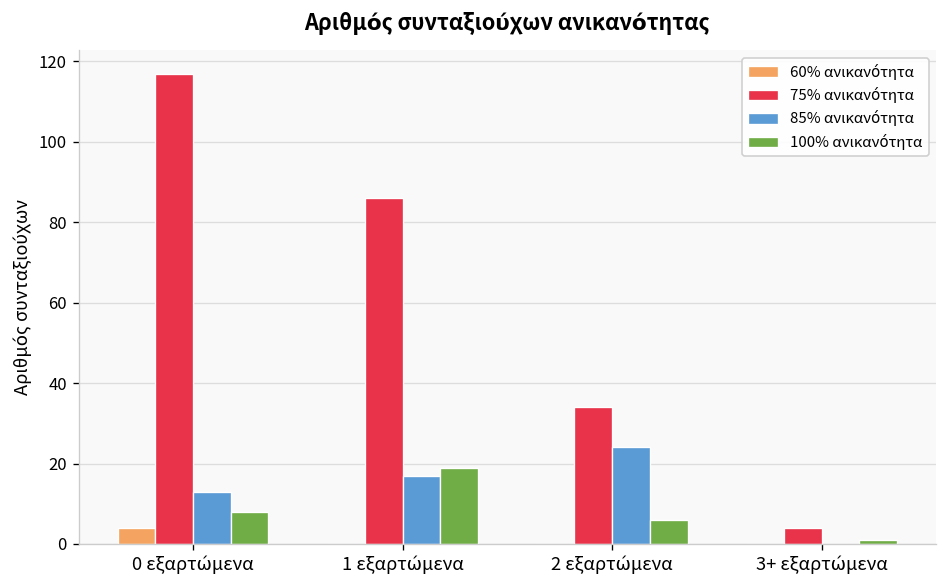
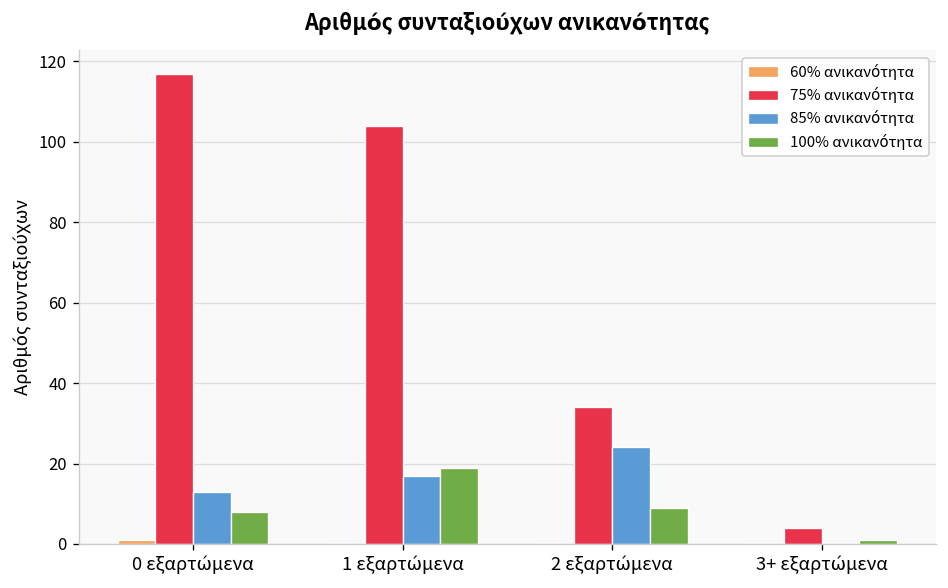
  {
    "60% ανικανότητα": {
-     "0 εξαρτώμενα": 4,
+     "0 εξαρτώμενα": 1,
      "1 εξαρτώμενα": 0,
      "2 εξαρτώμενα": 0,
      "3+ εξαρτώμενα": 0
    },
    "75% ανικανότητα": {
      "0 εξαρτώμενα": 117,
-     "1 εξαρτώμενα": 86,
+     "1 εξαρτώμενα": 104,
      "2 εξαρτώμενα": 34,
      "3+ εξαρτώμενα": 4
    },
    "85% ανικανότητα": {
      "0 εξαρτώμενα": 13,
      "1 εξαρτώμενα": 17,
      "2 εξαρτώμενα": 24,
      "3+ εξαρτώμενα": 0
    },
    "100% ανικανότητα": {
      "0 εξαρτώμενα": 8,
      "1 εξαρτώμενα": 19,
-     "2 εξαρτώμενα": 6,
+     "2 εξαρτώμενα": 9,
      "3+ εξαρτώμενα": 1
    }
  }
